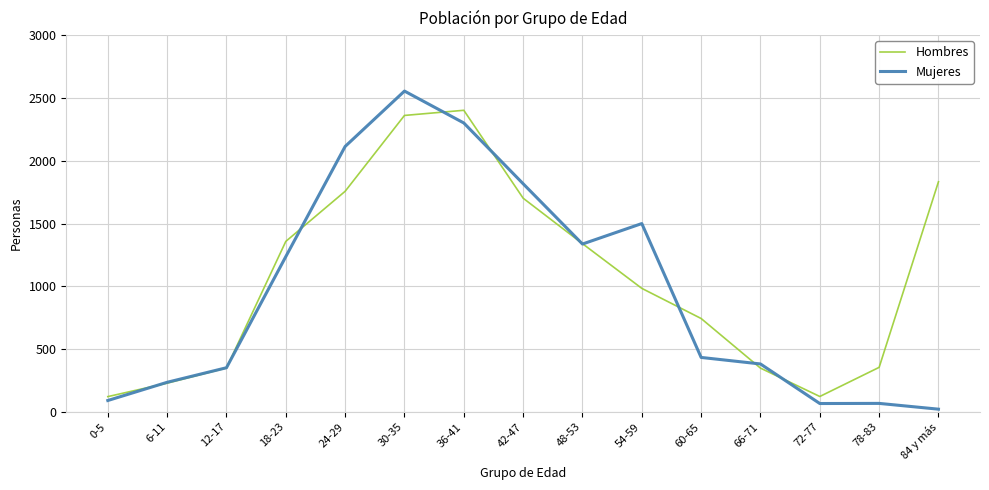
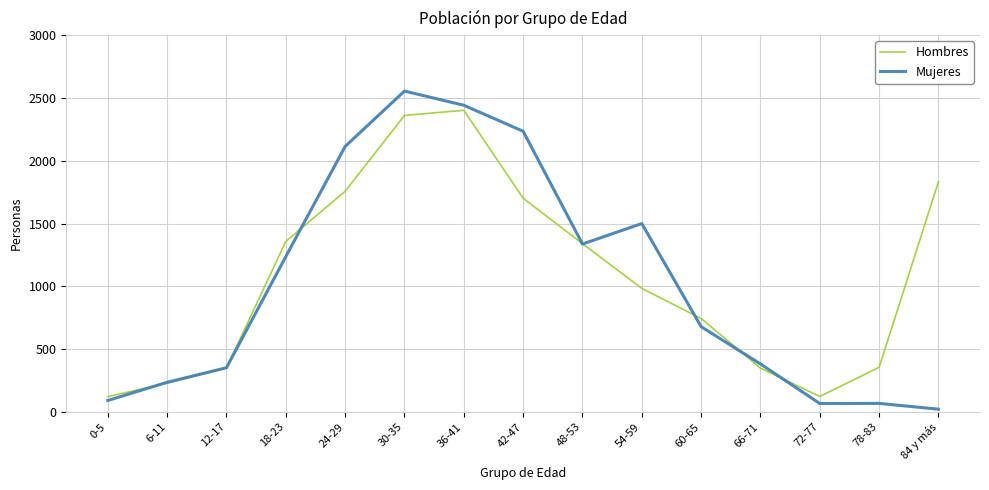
  {
    "Hombres": {
      "0-5": 120,
      "18-23": 1360,
      "24-29": 1760,
      "30-35": 2360,
      "36-41": 2400,
      "42-47": 1700,
      "54-59": 980,
      "60-65": 740,
      "66-71": 350,
      "72-77": 120,
      "78-83": 360,
      "84 y más": 1830
    },
    "Mujeres": {
      "0-5": 90,
      "18-23": 1240,
      "24-29": 2110,
      "30-35": 2560,
-     "36-41": 2300,
-     "42-47": 1820,
+     "36-41": 2440,
+     "42-47": 2240,
      "54-59": 1500,
-     "60-65": 430,
+     "60-65": 680,
      "66-71": 380,
      "72-77": 70,
      "78-83": 70,
      "84 y más": 20
    }
  }
